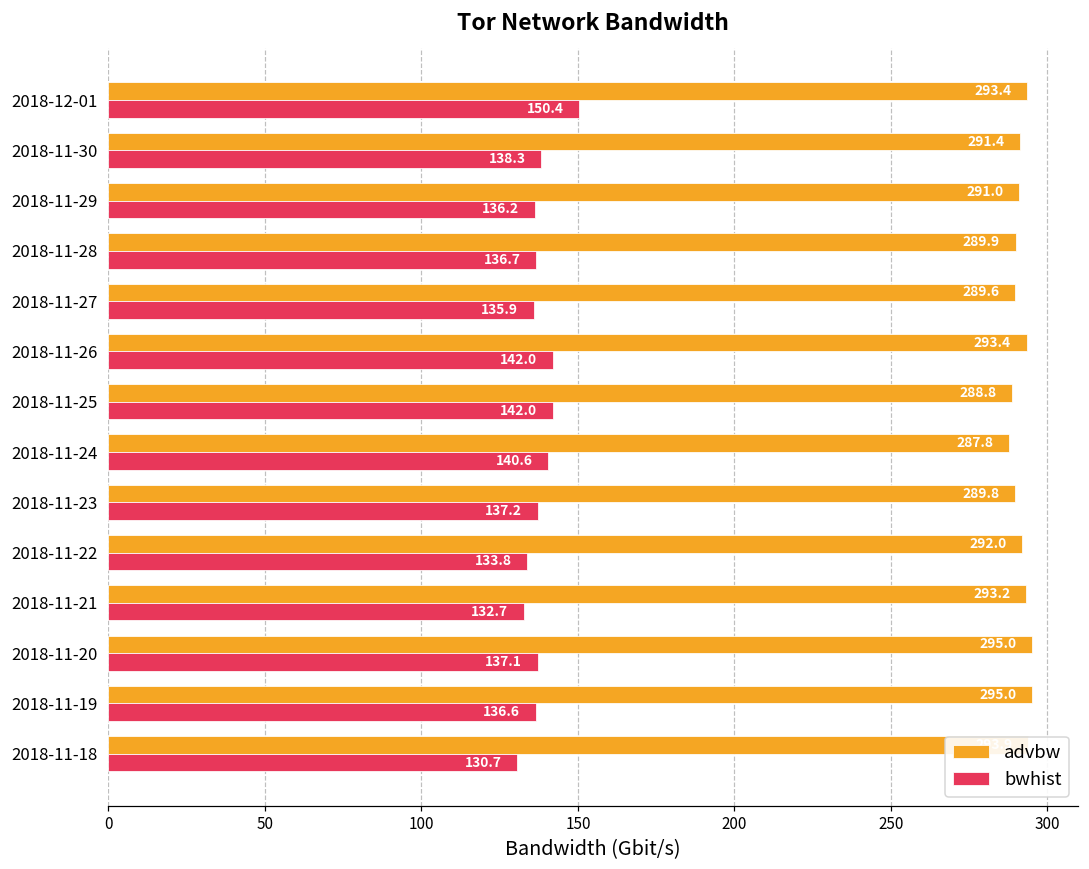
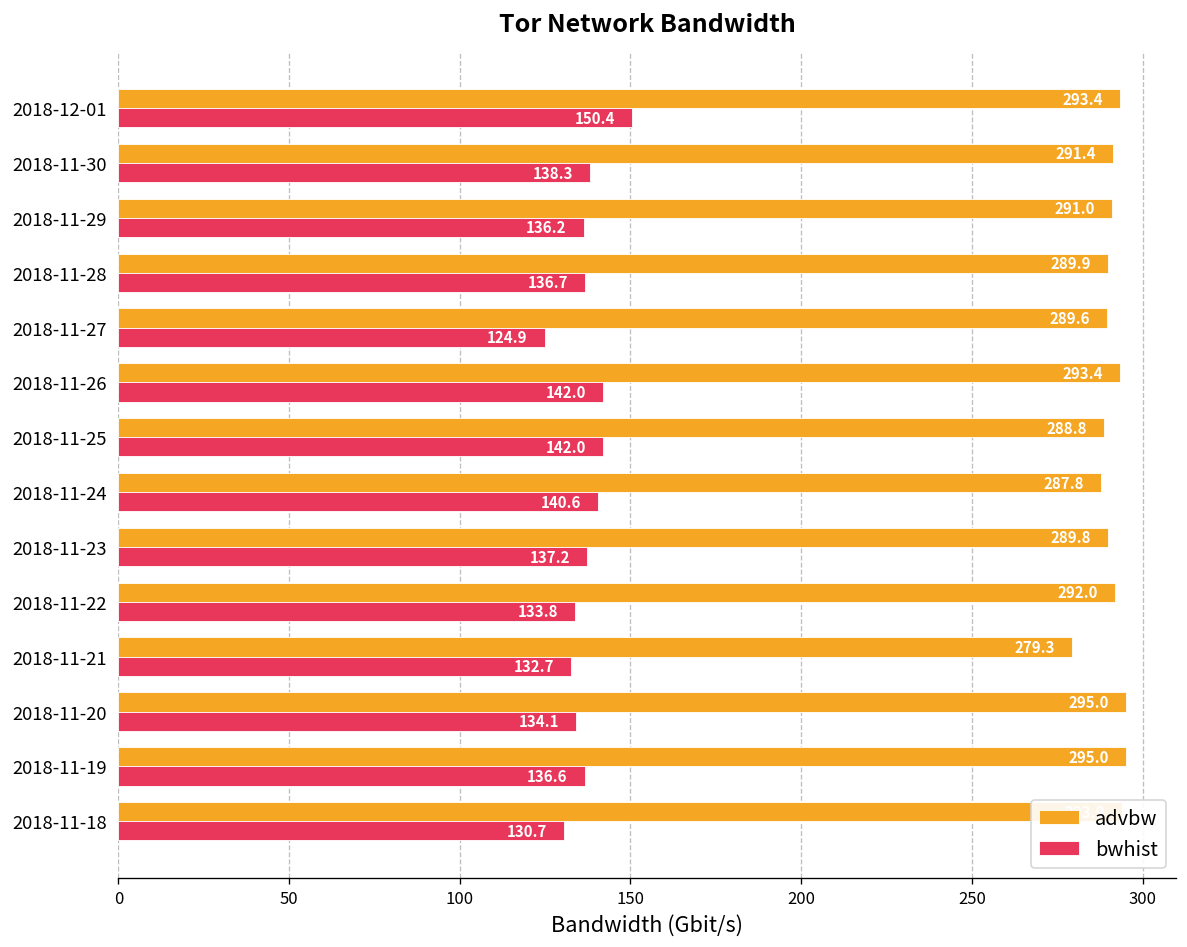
  {
    "advbw": {
      "2018-12-01": 293.4,
      "2018-11-30": 291.4,
      "2018-11-29": 291.0,
      "2018-11-28": 289.9,
      "2018-11-27": 289.6,
      "2018-11-26": 293.4,
      "2018-11-25": 288.8,
      "2018-11-24": 287.8,
      "2018-11-23": 289.8,
      "2018-11-22": 292.0,
-     "2018-11-21": 293.2,
+     "2018-11-21": 279.3,
      "2018-11-20": 295.0,
      "2018-11-19": 295.0
    },
    "bwhist": {
      "2018-12-01": 150.4,
      "2018-11-30": 138.3,
      "2018-11-29": 136.2,
      "2018-11-28": 136.7,
-     "2018-11-27": 135.9,
+     "2018-11-27": 124.9,
      "2018-11-26": 142.0,
      "2018-11-25": 142.0,
      "2018-11-24": 140.6,
      "2018-11-23": 137.2,
      "2018-11-22": 133.8,
      "2018-11-21": 132.7,
-     "2018-11-20": 137.1,
+     "2018-11-20": 134.1,
      "2018-11-19": 136.6,
      "2018-11-18": 130.7
    }
  }
